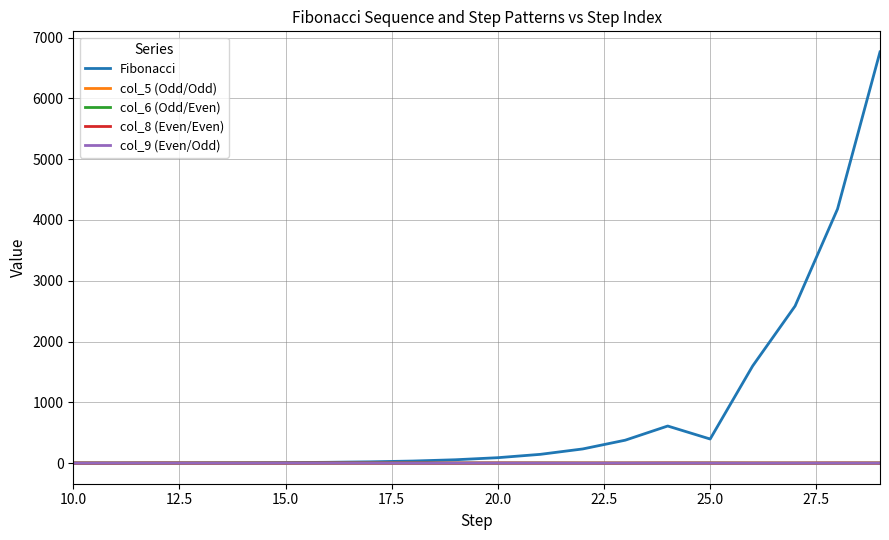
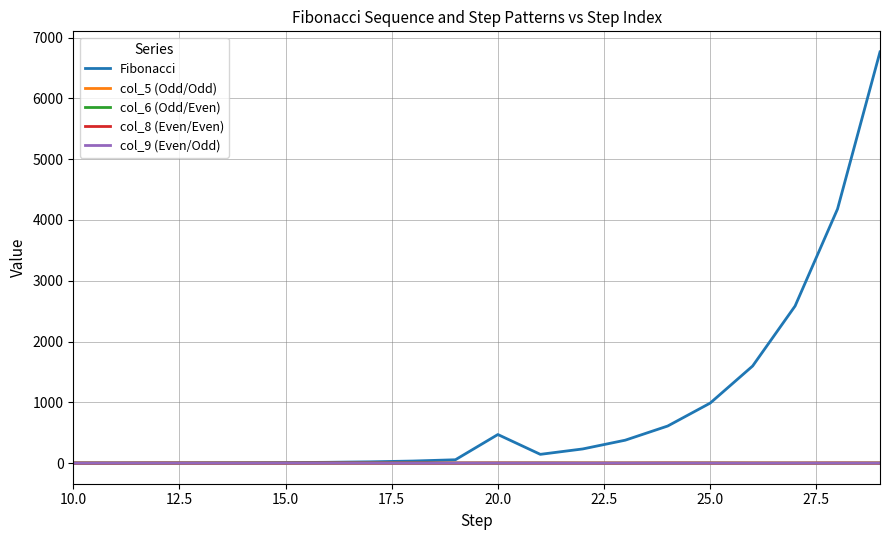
  {
    "Fibonacci": {
-     "20.0": 100,
-     "25.0": 400
+     "20.0": 500,
+     "25.0": 1000
    },
    "col_9 (Even/Odd)": {
      "20.0": 0,
      "25.0": 0
    }
  }
